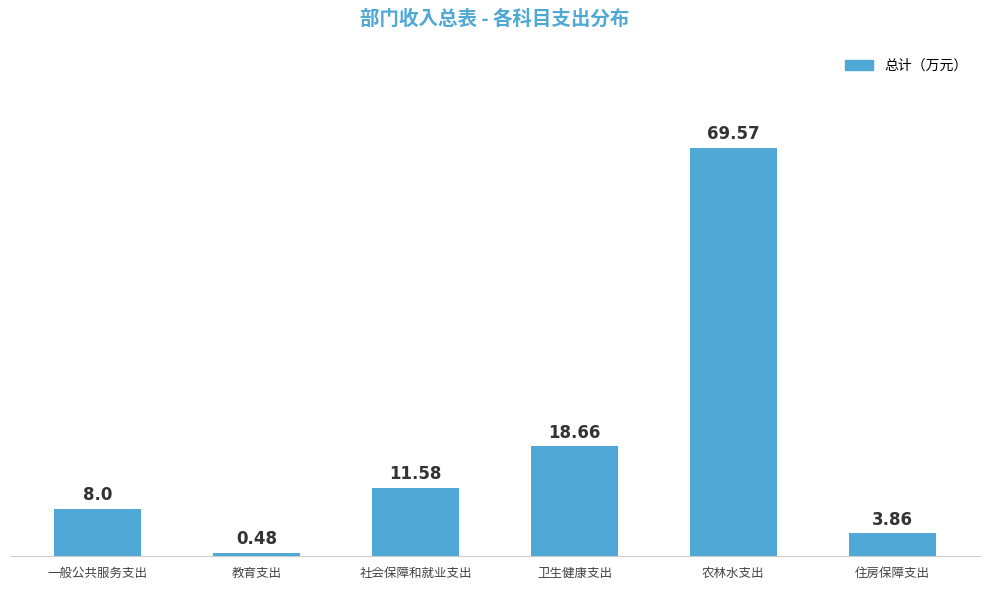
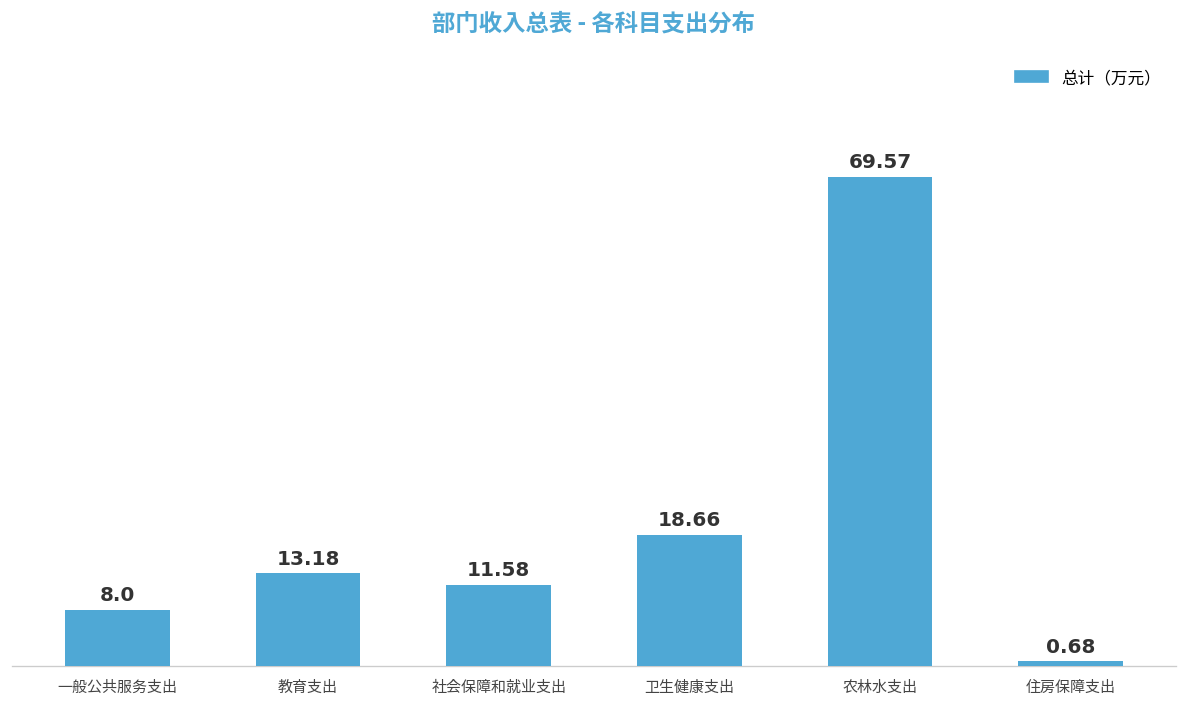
  {
    "一般公共服务支出": 8.0,
-   "教育支出": 0.48,
+   "教育支出": 13.18,
    "社会保障和就业支出": 11.58,
    "卫生健康支出": 18.66,
    "农林水支出": 69.57,
-   "住房保障支出": 3.86
+   "住房保障支出": 0.68
  }
